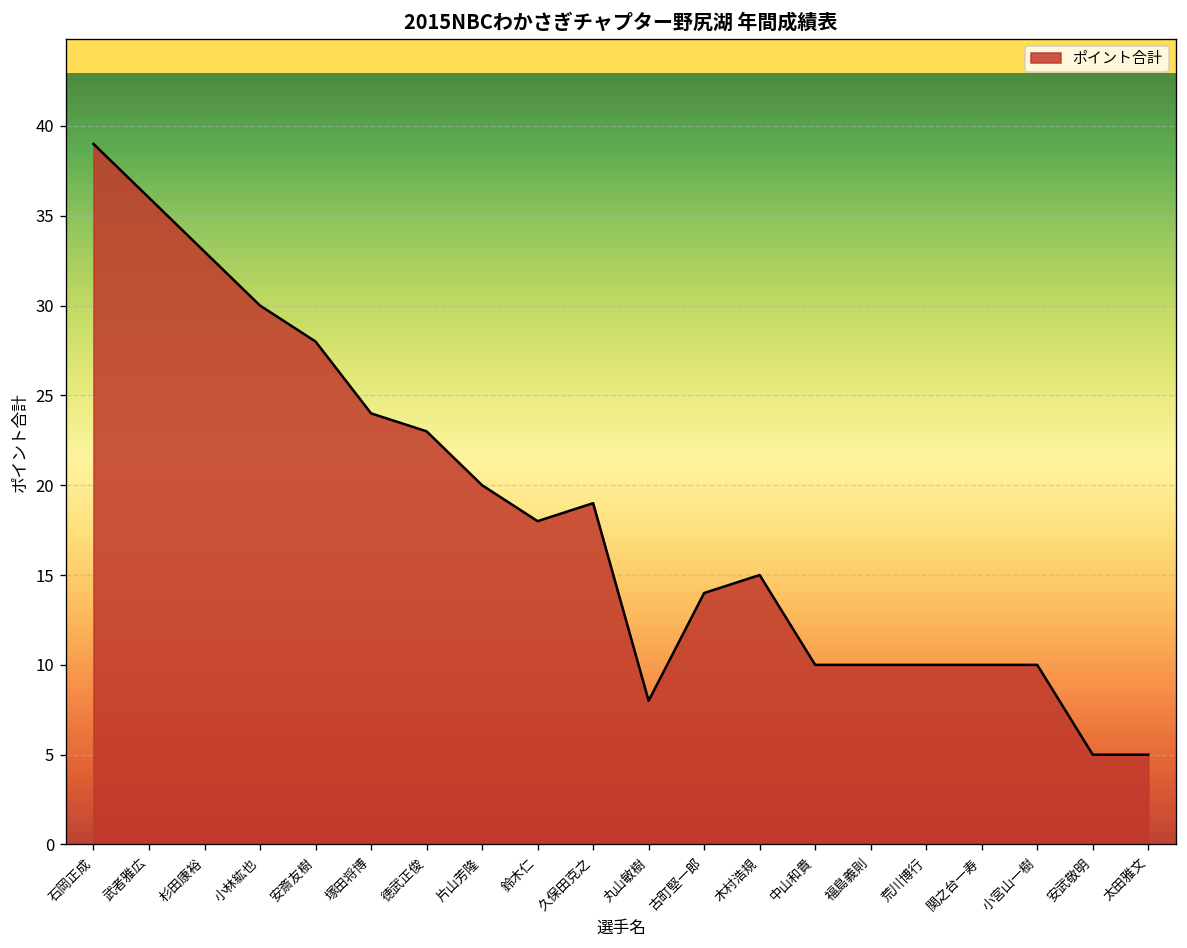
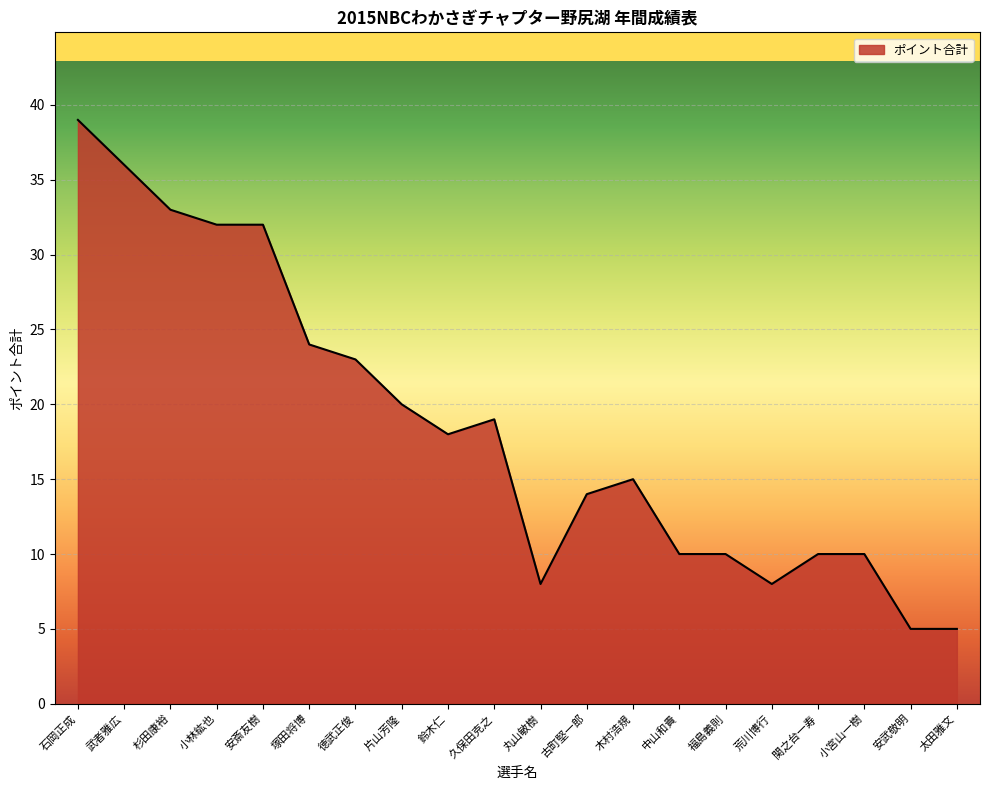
  {
    "石岡正成": 39,
    "武者雅広": 36,
    "杉田康裕": 33,
-   "小林紘也": 30,
-   "安斎友樹": 28,
+   "小林紘也": 32,
+   "安斎友樹": 32,
    "塚田将博": 24,
    "徳武正俊": 23,
    "片山芳隆": 20,
    "鈴木仁": 18,
    "久保田克之": 19,
    "丸山敏樹": 8,
    "古町堅一郎": 14,
    "木村浩規": 15,
    "中山和貴": 10,
    "福島義則": 10,
-   "荒川博行": 10,
+   "荒川博行": 8,
    "関之台一寿": 10,
    "小宮山一樹": 10,
    "安武敬明": 5,
    "太田雅文": 5
  }
